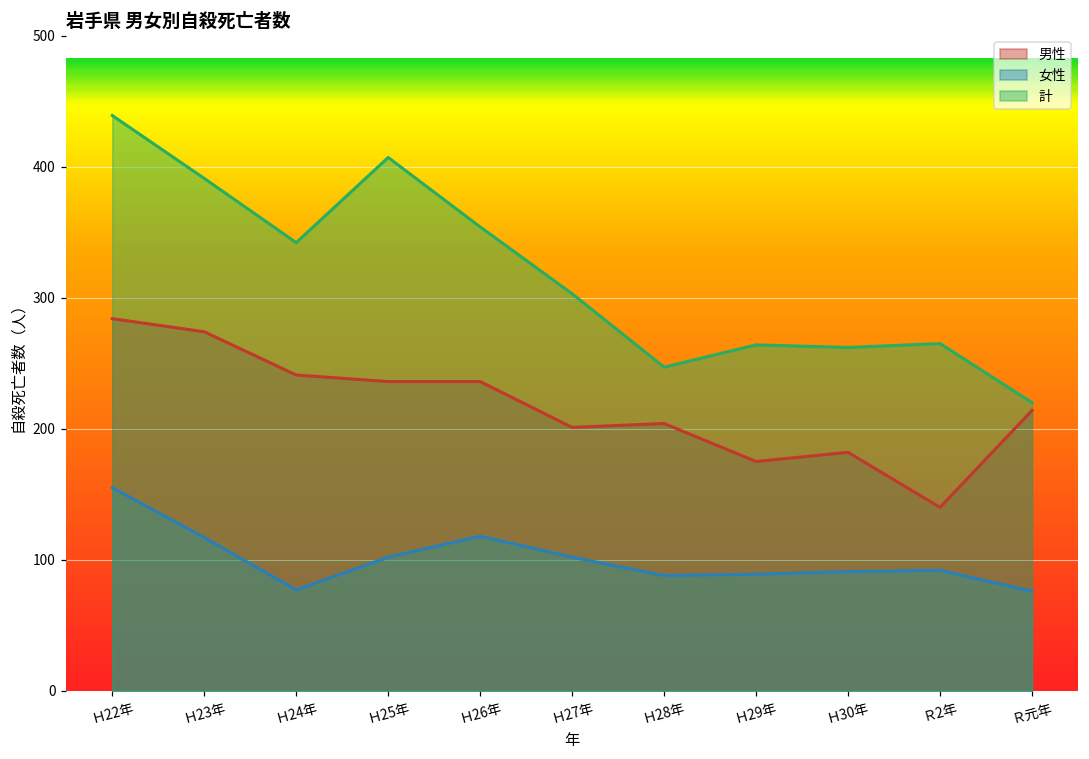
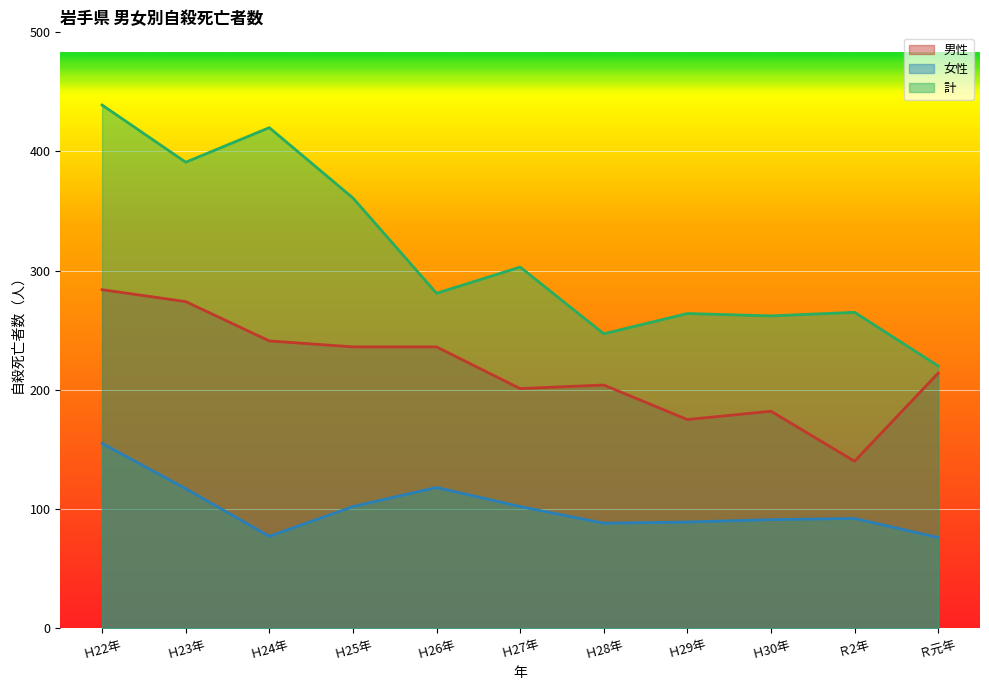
  {
    "男性": {
      "Ｈ22年": 284,
      "Ｈ23年": 274,
      "Ｈ24年": 241,
      "Ｈ25年": 236,
      "Ｈ26年": 236,
      "Ｈ27年": 201,
      "Ｈ28年": 204,
      "Ｈ29年": 175,
      "Ｈ30年": 182,
      "Ｒ2年": 140,
      "Ｒ元年": 214
    },
    "女性": {
      "Ｈ22年": 155,
      "Ｈ23年": 117,
      "Ｈ24年": 77,
      "Ｈ25年": 102,
      "Ｈ26年": 118,
      "Ｈ27年": 102,
      "Ｈ28年": 88,
      "Ｈ29年": 89,
      "Ｈ30年": 91,
      "Ｒ2年": 92,
      "Ｒ元年": 76
    },
    "計": {
      "Ｈ22年": 439,
      "Ｈ23年": 391,
-     "Ｈ24年": 342,
-     "Ｈ25年": 407,
-     "Ｈ26年": 354,
+     "Ｈ24年": 420,
+     "Ｈ25年": 361,
+     "Ｈ26年": 281,
      "Ｈ27年": 303,
      "Ｈ28年": 247,
      "Ｈ29年": 264,
      "Ｈ30年": 262,
      "Ｒ2年": 265,
      "Ｒ元年": 220
    }
  }
